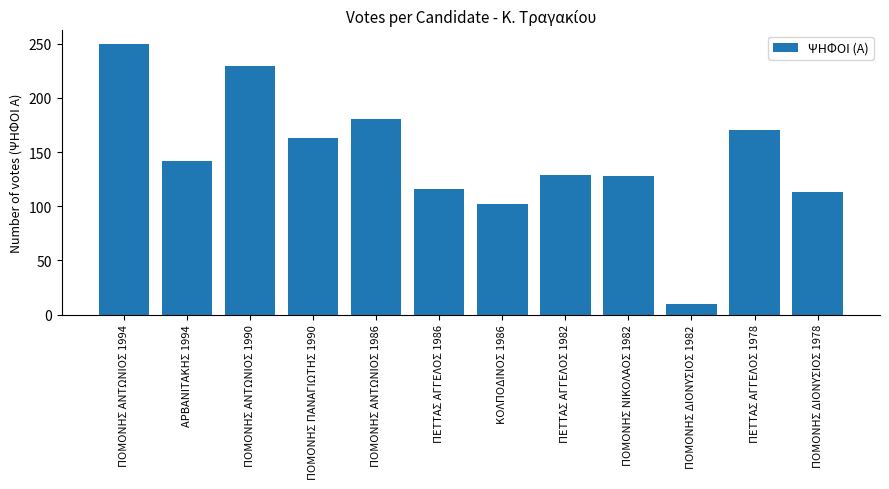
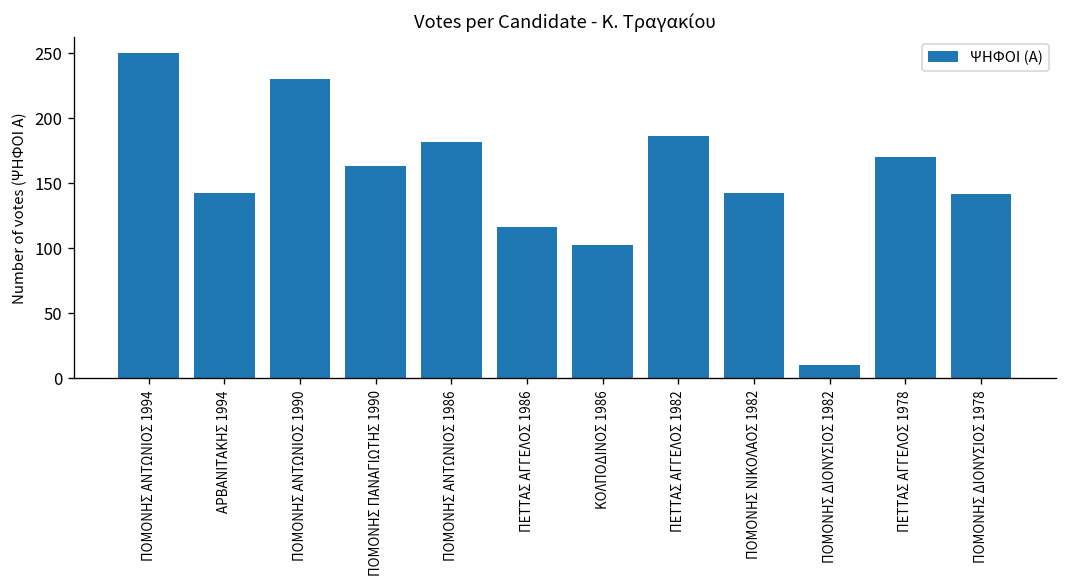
  {
    "ΠΟΜΟΝΗΣ ΑΝΤΩΝΙΟΣ 1994": 250,
    "ΑΡΒΑΝΙΤΑΚΗΣ 1994": 142,
    "ΠΟΜΟΝΗΣ ΑΝΤΩΝΙΟΣ 1990": 230,
    "ΠΟΜΟΝΗΣ ΠΑΝΑΓΙΩΤΗΣ 1990": 163,
    "ΠΟΜΟΝΗΣ ΑΝΤΩΝΙΟΣ 1986": 181,
    "ΠΕΤΤΑΣ ΑΓΓΕΛΟΣ 1986": 116,
    "ΚΟΛΠΟΔΙΝΟΣ 1986": 102,
-   "ΠΕΤΤΑΣ ΑΓΓΕΛΟΣ 1982": 129,
-   "ΠΟΜΟΝΗΣ ΝΙΚΟΛΑΟΣ 1982": 128,
+   "ΠΕΤΤΑΣ ΑΓΓΕΛΟΣ 1982": 186,
+   "ΠΟΜΟΝΗΣ ΝΙΚΟΛΑΟΣ 1982": 142,
    "ΠΟΜΟΝΗΣ ΔΙΟΝΥΣΙΟΣ 1982": 10,
    "ΠΕΤΤΑΣ ΑΓΓΕΛΟΣ 1978": 170,
-   "ΠΟΜΟΝΗΣ ΔΙΟΝΥΣΙΟΣ 1978": 113
+   "ΠΟΜΟΝΗΣ ΔΙΟΝΥΣΙΟΣ 1978": 141
  }
